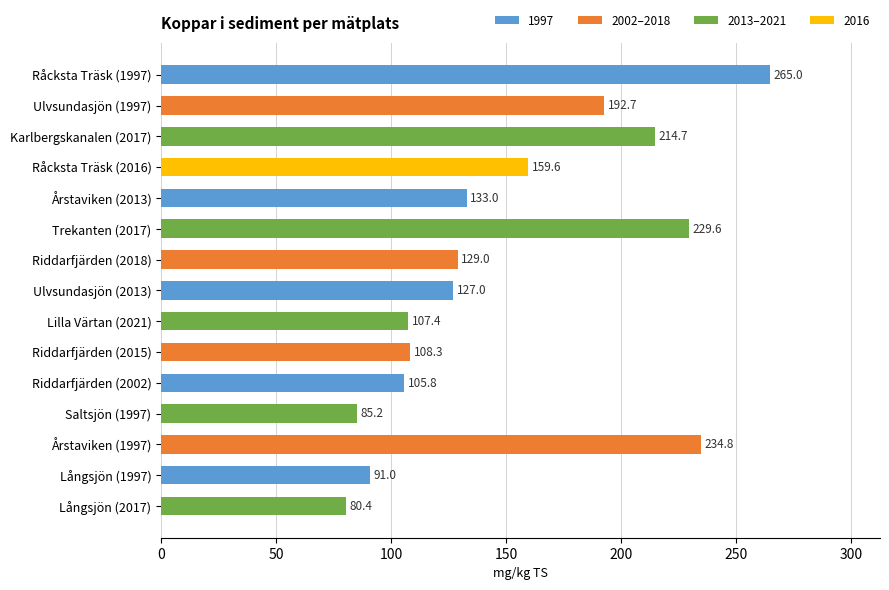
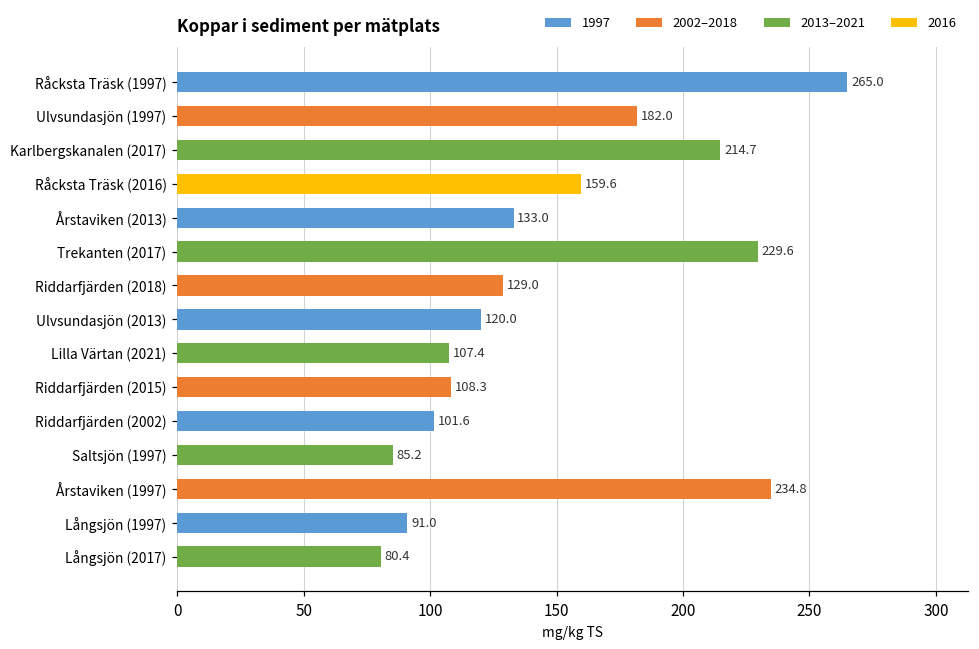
  {
    "Råcksta Träsk (1997)": 265.0,
-   "Ulvsundasjön (1997)": 192.7,
+   "Ulvsundasjön (1997)": 182.0,
    "Karlbergskanalen (2017)": 214.7,
    "Råcksta Träsk (2016)": 159.6,
    "Årstaviken (2013)": 133.0,
    "Trekanten (2017)": 229.6,
    "Riddarfjärden (2018)": 129.0,
-   "Ulvsundasjön (2013)": 127.0,
+   "Ulvsundasjön (2013)": 120.0,
    "Lilla Värtan (2021)": 107.4,
    "Riddarfjärden (2015)": 108.3,
-   "Riddarfjärden (2002)": 105.8,
+   "Riddarfjärden (2002)": 101.6,
    "Saltsjön (1997)": 85.2,
    "Årstaviken (1997)": 234.8,
    "Långsjön (1997)": 91.0,
    "Långsjön (2017)": 80.4
  }
